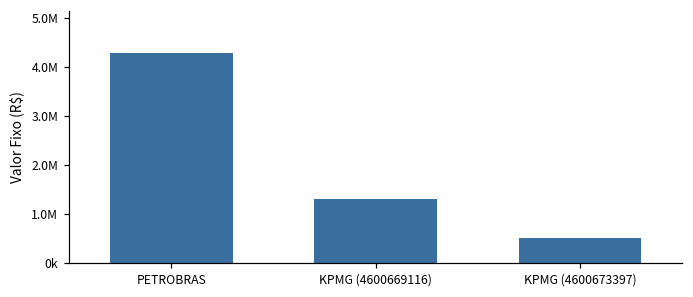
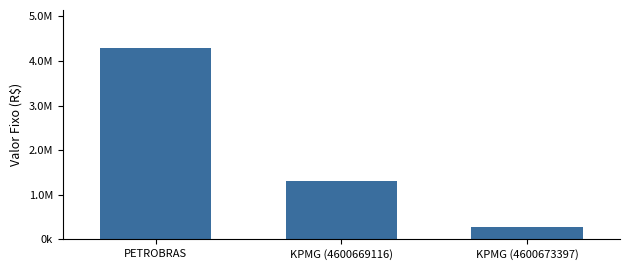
  {
    "PETROBRAS": 4300000,
    "KPMG (4600669116)": 1300000,
-   "KPMG (4600673397)": 500000
+   "KPMG (4600673397)": 300000
  }
